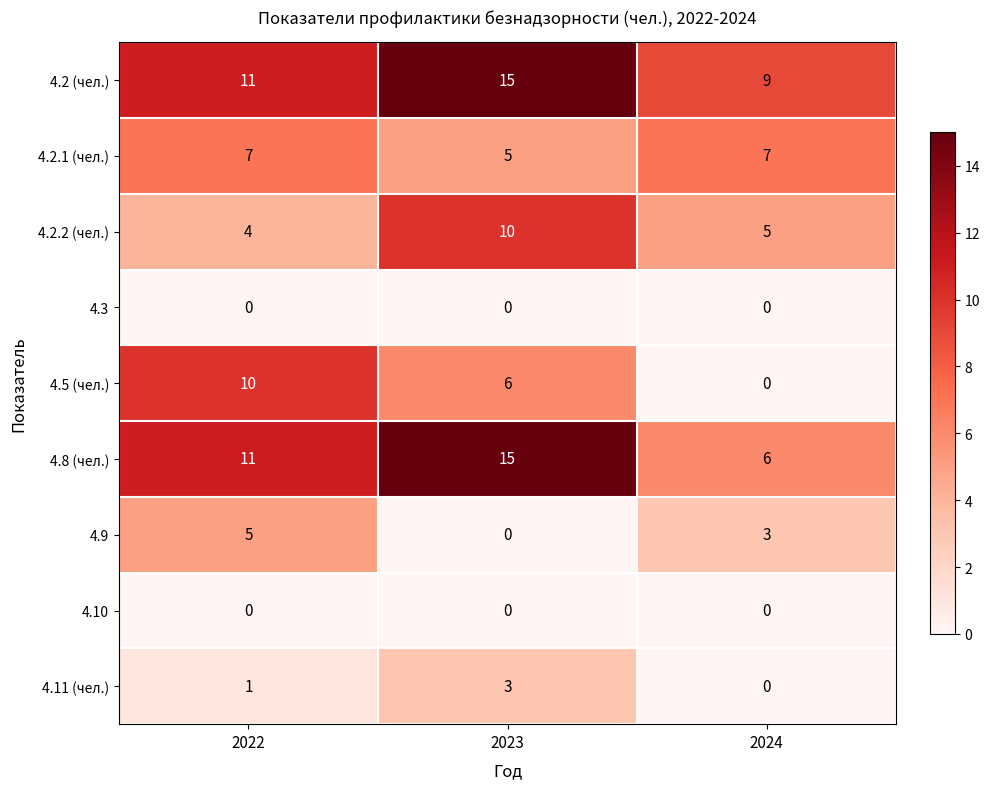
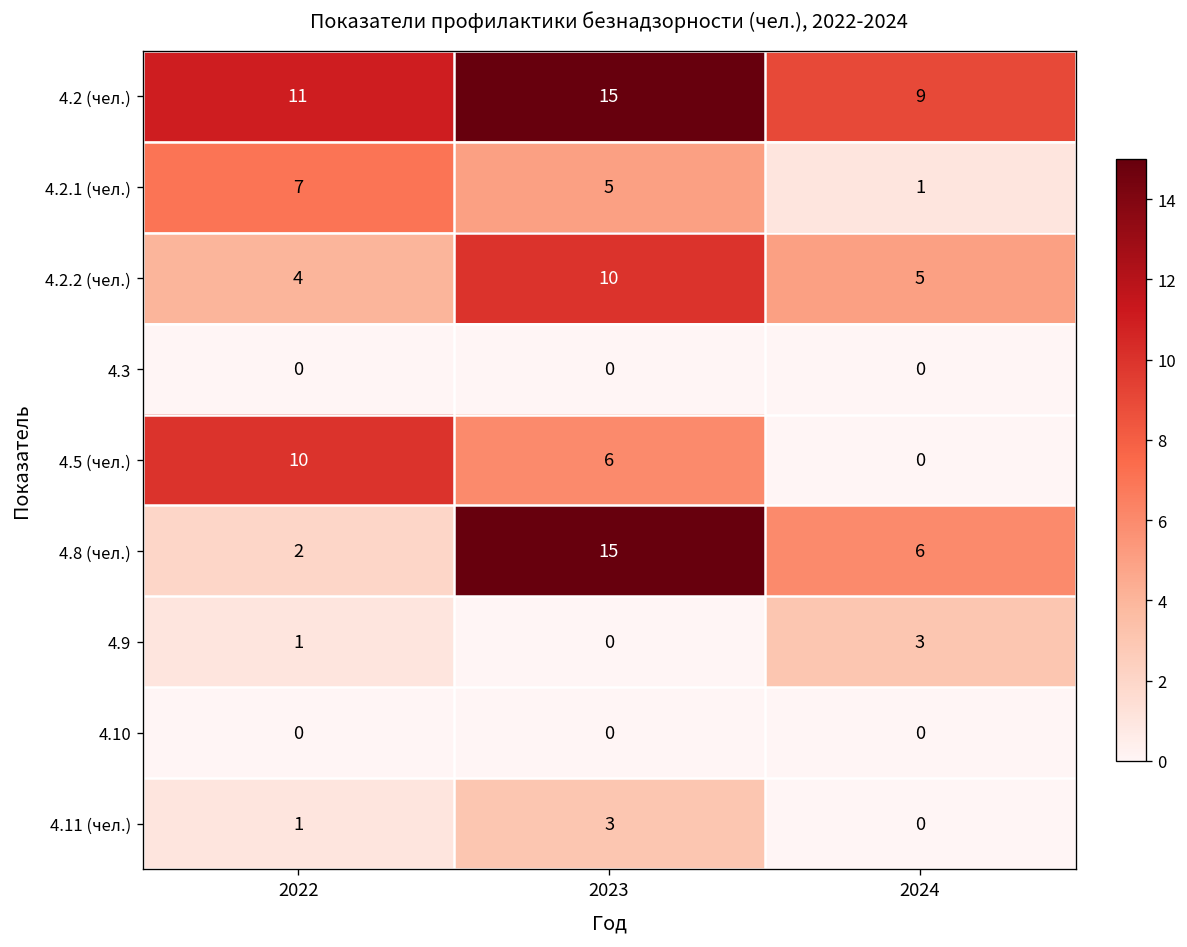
  {
    "4.2 (чел.)": {
      "2022": 11,
      "2023": 15,
      "2024": 9
    },
    "4.2.1 (чел.)": {
      "2022": 7,
      "2023": 5,
-     "2024": 7
+     "2024": 1
    },
    "4.2.2 (чел.)": {
      "2022": 4,
      "2023": 10,
      "2024": 5
    },
    "4.3": {
      "2022": 0,
      "2023": 0,
      "2024": 0
    },
    "4.5 (чел.)": {
      "2022": 10,
      "2023": 6,
      "2024": 0
    },
    "4.8 (чел.)": {
-     "2022": 11,
+     "2022": 2,
      "2023": 15,
      "2024": 6
    },
    "4.9": {
-     "2022": 5,
+     "2022": 1,
      "2023": 0,
      "2024": 3
    },
    "4.10": {
      "2022": 0,
      "2023": 0,
      "2024": 0
    },
    "4.11 (чел.)": {
      "2022": 1,
      "2023": 3,
      "2024": 0
    }
  }
